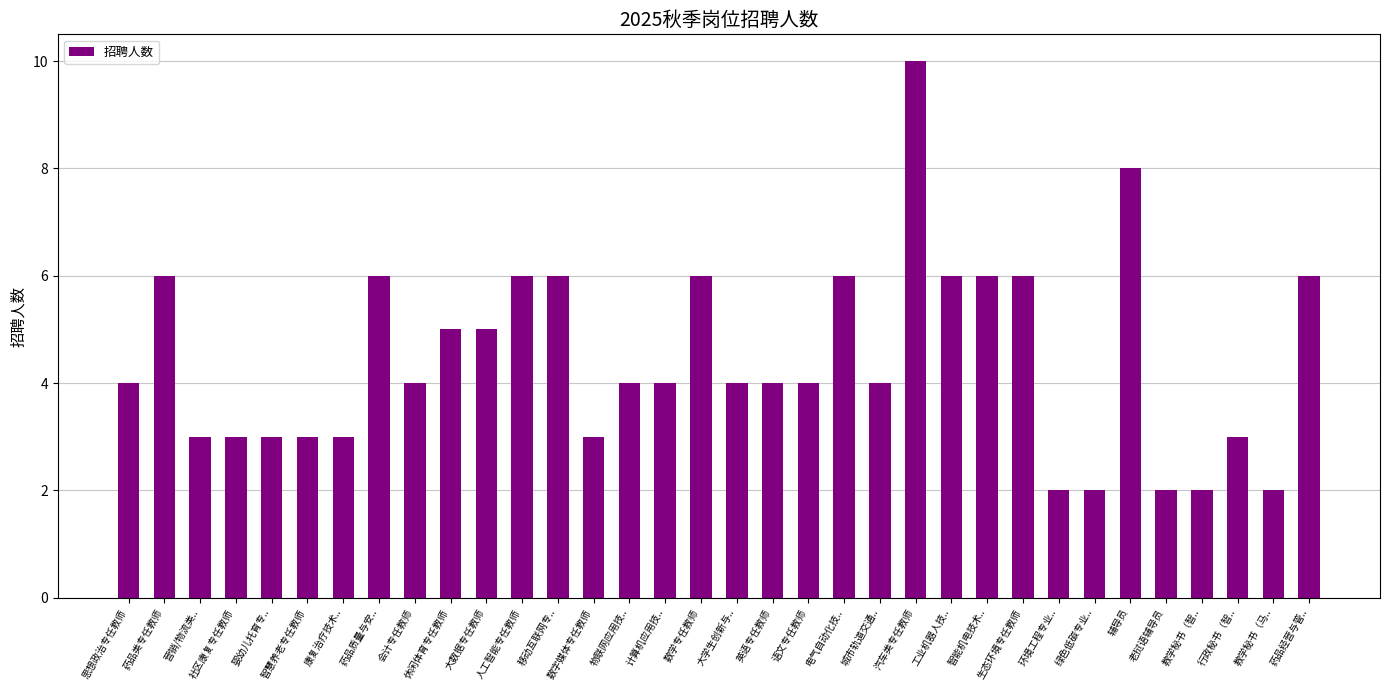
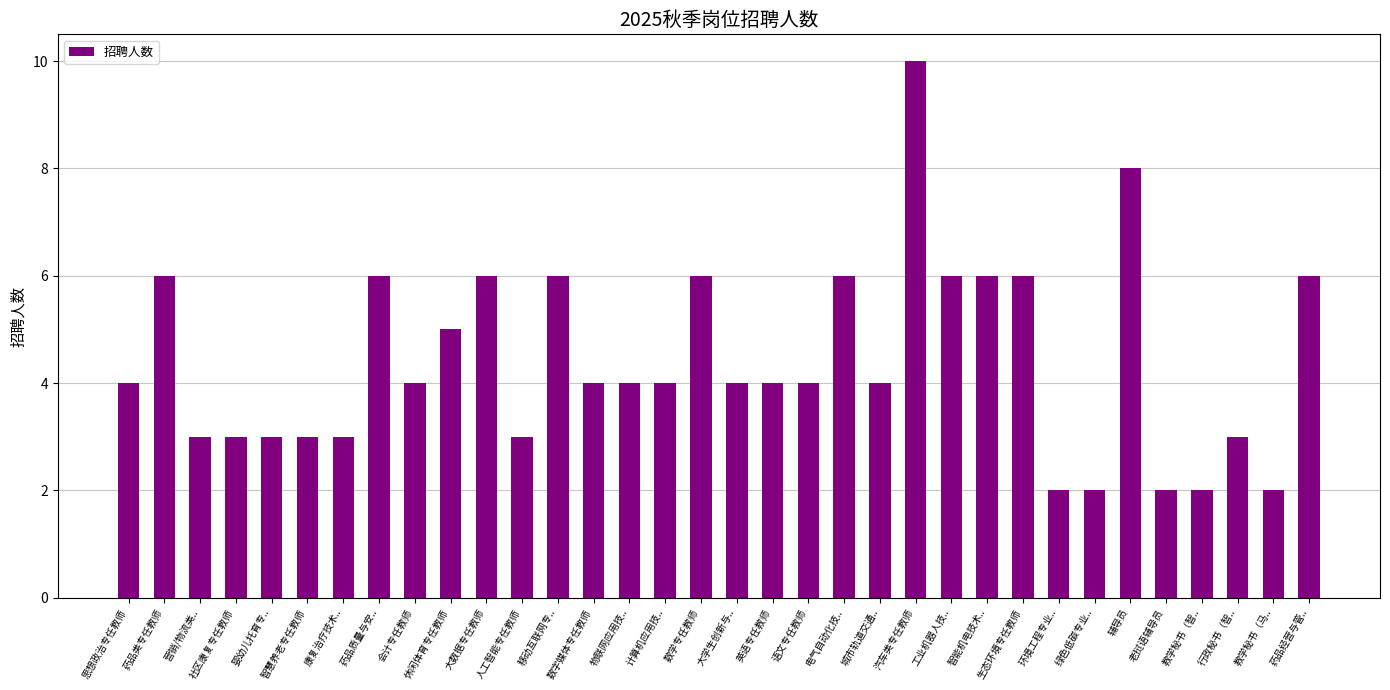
  {
    "思想政治专任教师": 4,
    "药品类专任教师": 6,
    "营销/物流类..": 3,
    "社区康复专任教师": 3,
    "婴幼儿托育专..": 3,
    "智慧养老专任教师": 3,
    "康复治疗技术..": 3,
    "药品质量与安..": 6,
    "会计专任教师": 4,
    "休闲体育专任教师": 5,
-   "大数据专任教师": 5,
-   "人工智能专任教师": 6,
+   "大数据专任教师": 6,
+   "人工智能专任教师": 3,
    "移动互联网专..": 6,
-   "数字媒体专任教师": 3,
+   "数字媒体专任教师": 4,
    "物联网应用技..": 4,
    "计算机应用技..": 4,
    "数学专任教师": 6,
    "大学生创新与..": 4,
    "英语专任教师": 4,
    "语文专任教师": 4,
    "电气自动化技..": 6,
    "城市轨道交通..": 4,
    "汽车类专任教师": 10,
    "工业机器人技..": 6,
    "智能机电技术..": 6,
    "生态环境专任教师": 6,
    "环境工程专业..": 2,
    "绿色低碳专业..": 2,
    "辅导员": 8,
    "老挝语辅导员": 2,
    "教学秘书（智..": 2,
    "行政秘书（智..": 3,
    "教学秘书（马..": 2,
    "药品经营与管..": 6
  }
